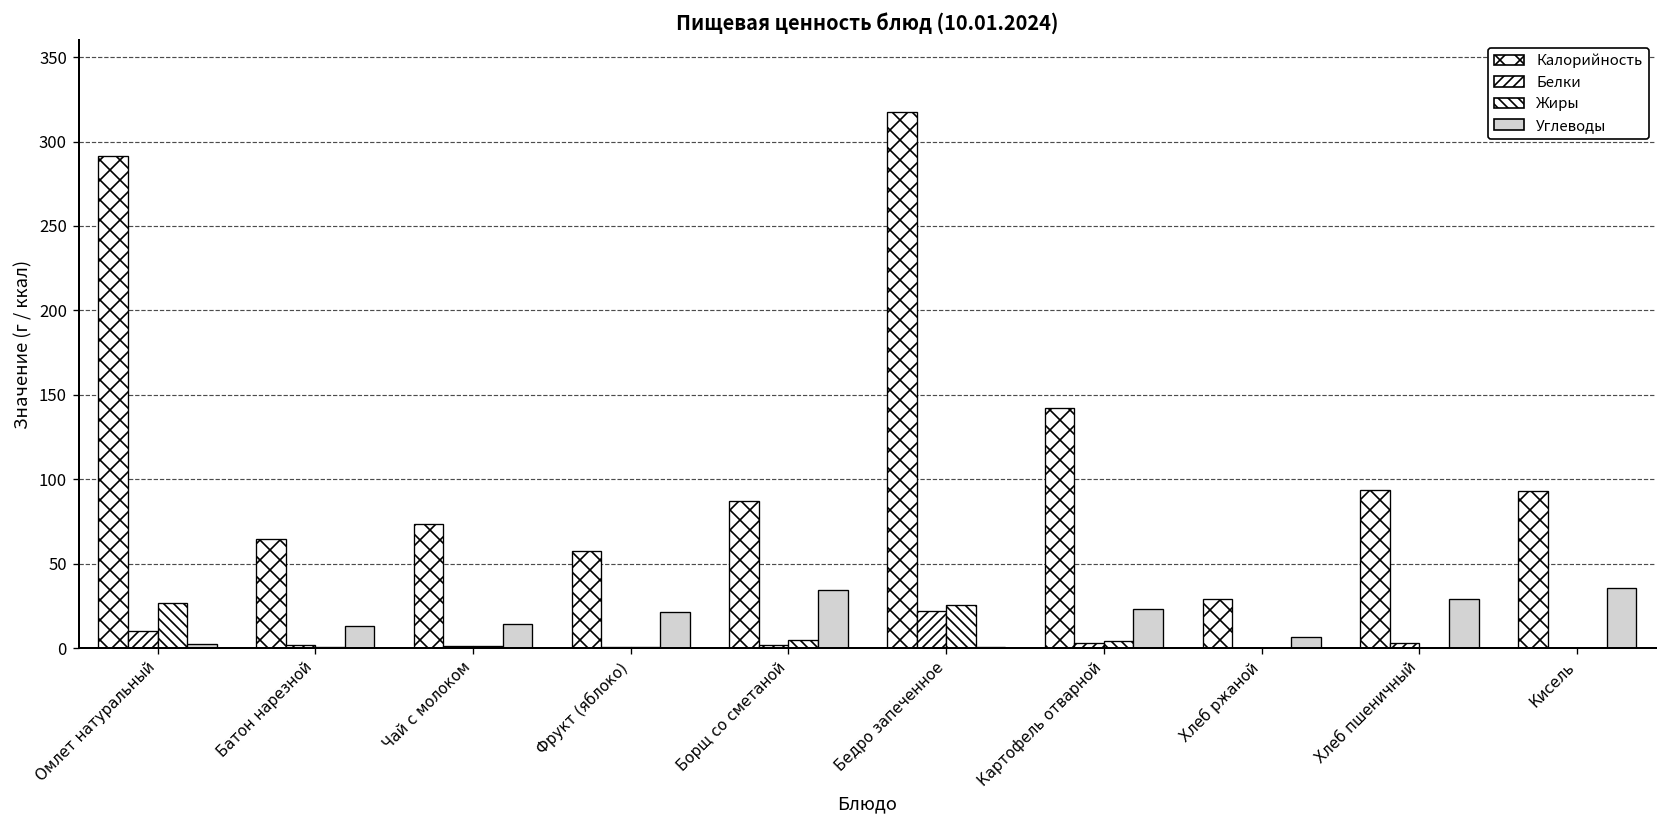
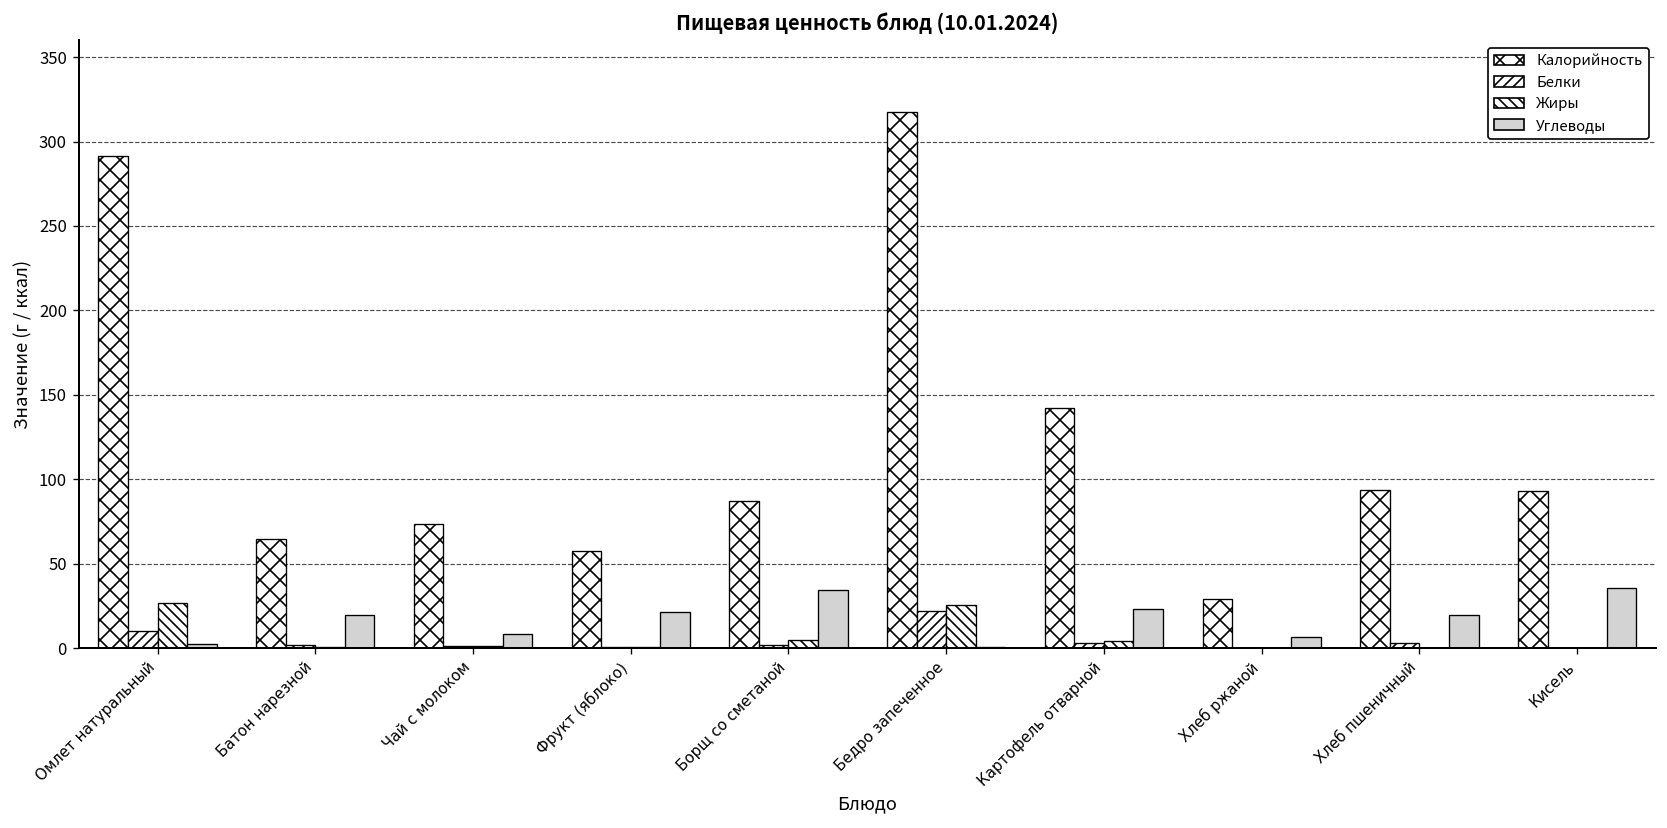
  {
    "Углеводы": {
      "Омлет натуральный": 3,
-     "Батон нарезной": 13,
-     "Чай с молоком": 14,
+     "Батон нарезной": 20,
+     "Чай с молоком": 8,
      "Фрукт (яблоко)": 21,
      "Борщ со сметаной": 35,
      "Картофель отварной": 23,
      "Хлеб ржаной": 7,
-     "Хлеб пшеничный": 29,
+     "Хлеб пшеничный": 20,
      "Кисель": 35
    }
  }
